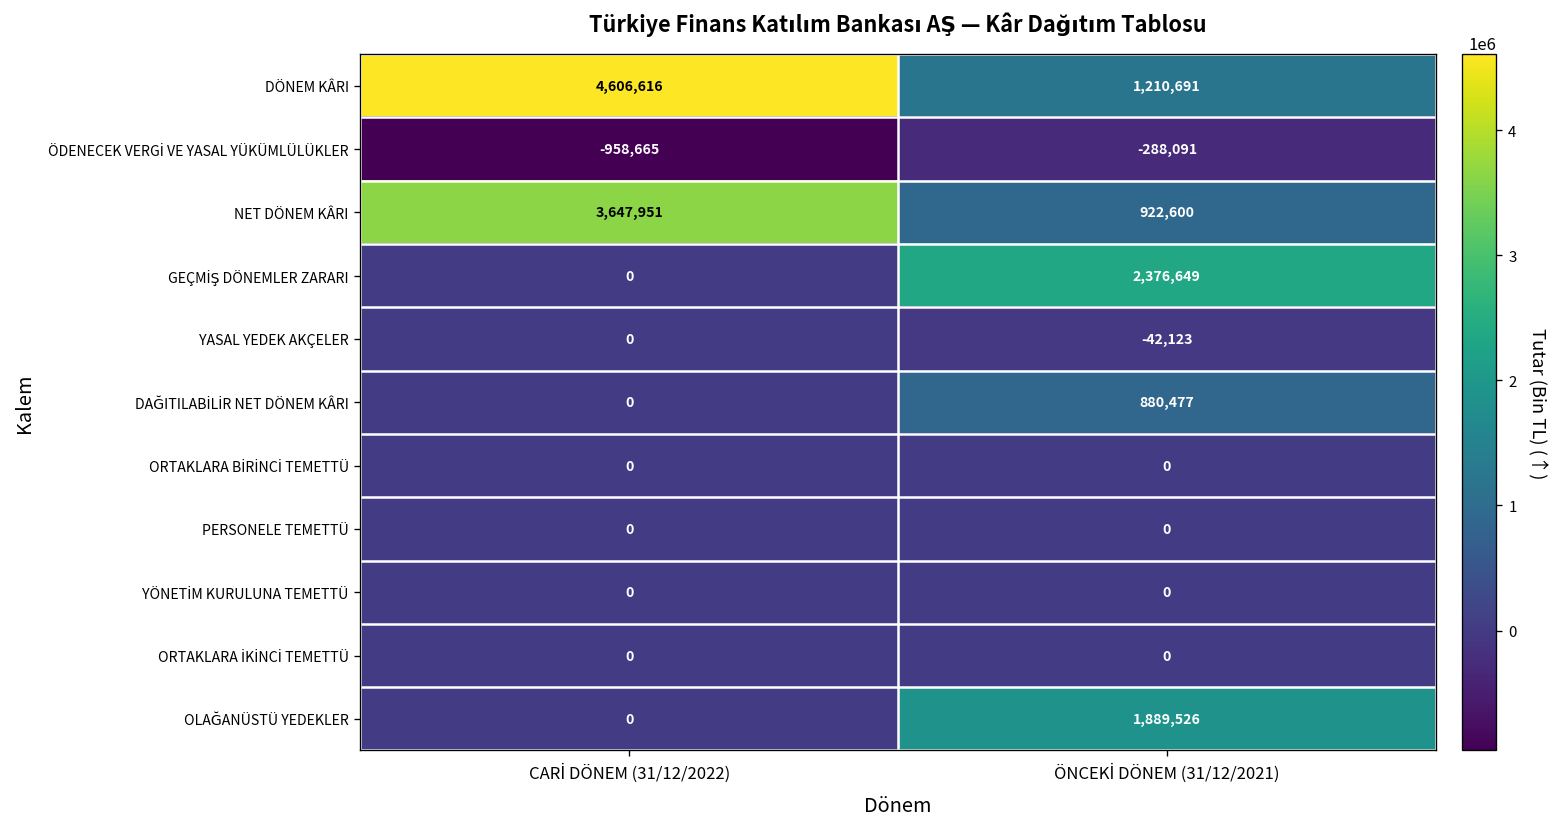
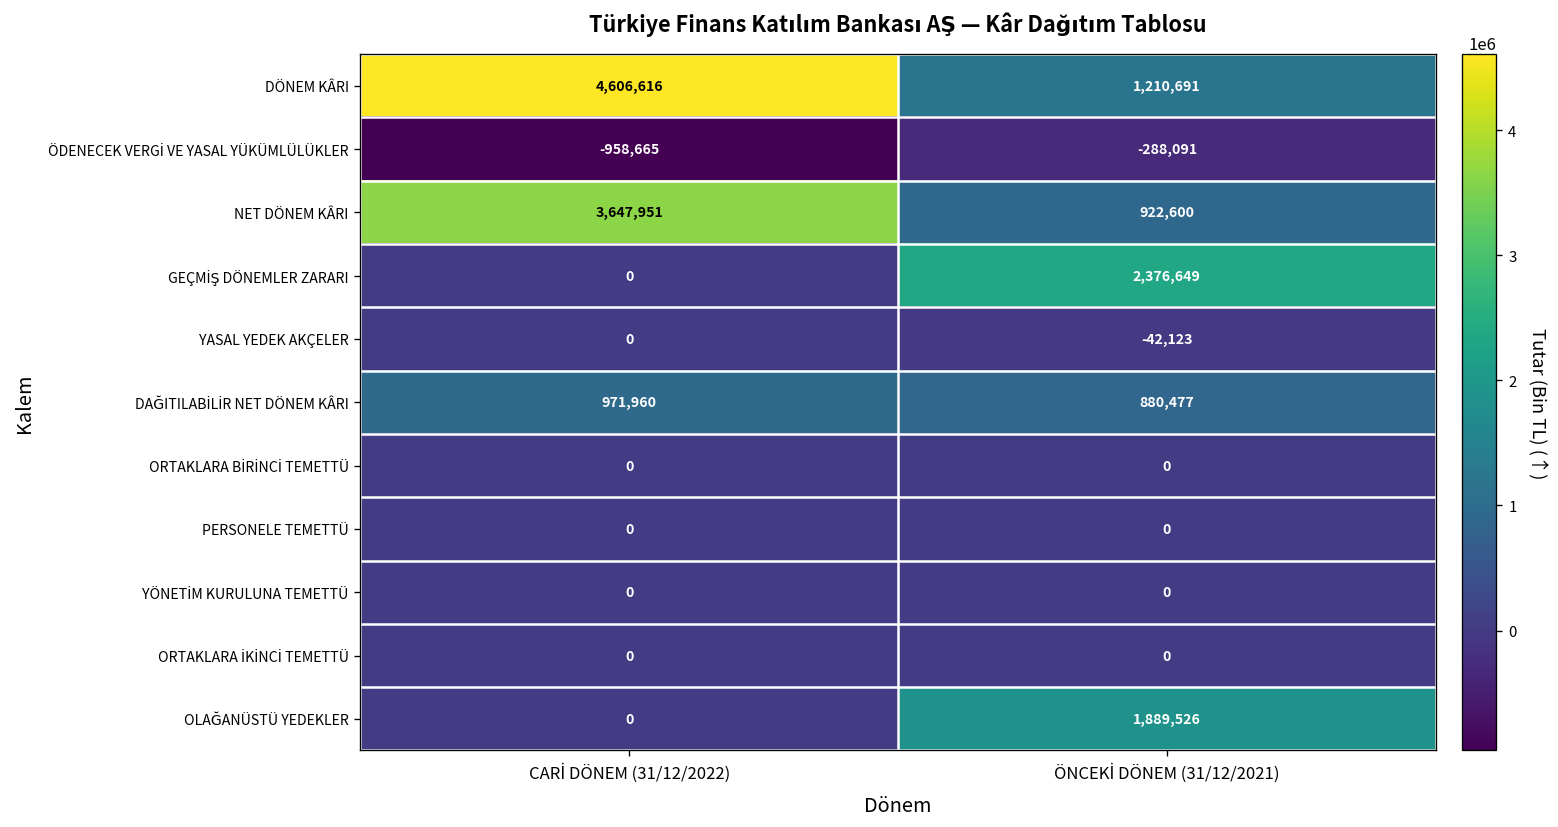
  {
    "DÖNEM KÂRI": {
      "CARİ DÖNEM (31/12/2022)": "4,606,616",
      "ÖNCEKİ DÖNEM (31/12/2021)": "1,210,691"
    },
    "ÖDENECEK VERGİ VE YASAL YÜKÜMLÜLÜKLER": {
      "CARİ DÖNEM (31/12/2022)": "-958,665",
      "ÖNCEKİ DÖNEM (31/12/2021)": "-288,091"
    },
    "NET DÖNEM KÂRI": {
      "CARİ DÖNEM (31/12/2022)": "3,647,951",
      "ÖNCEKİ DÖNEM (31/12/2021)": "922,600"
    },
    "GEÇMİŞ DÖNEMLER ZARARI": {
      "CARİ DÖNEM (31/12/2022)": "0",
      "ÖNCEKİ DÖNEM (31/12/2021)": "2,376,649"
    },
    "YASAL YEDEK AKÇELER": {
      "CARİ DÖNEM (31/12/2022)": "0",
      "ÖNCEKİ DÖNEM (31/12/2021)": "-42,123"
    },
    "DAĞITILABİLİR NET DÖNEM KÂRI": {
-     "CARİ DÖNEM (31/12/2022)": "0",
+     "CARİ DÖNEM (31/12/2022)": "971,960",
      "ÖNCEKİ DÖNEM (31/12/2021)": "880,477"
    },
    "ORTAKLARA BİRİNCİ TEMETTÜ": {
      "CARİ DÖNEM (31/12/2022)": "0",
      "ÖNCEKİ DÖNEM (31/12/2021)": "0"
    },
    "PERSONELE TEMETTÜ": {
      "CARİ DÖNEM (31/12/2022)": "0",
      "ÖNCEKİ DÖNEM (31/12/2021)": "0"
    },
    "YÖNETİM KURULUNA TEMETTÜ": {
      "CARİ DÖNEM (31/12/2022)": "0",
      "ÖNCEKİ DÖNEM (31/12/2021)": "0"
    },
    "ORTAKLARA İKİNCİ TEMETTÜ": {
      "CARİ DÖNEM (31/12/2022)": "0",
      "ÖNCEKİ DÖNEM (31/12/2021)": "0"
    },
    "OLAĞANÜSTÜ YEDEKLER": {
      "CARİ DÖNEM (31/12/2022)": "0",
      "ÖNCEKİ DÖNEM (31/12/2021)": "1,889,526"
    }
  }
